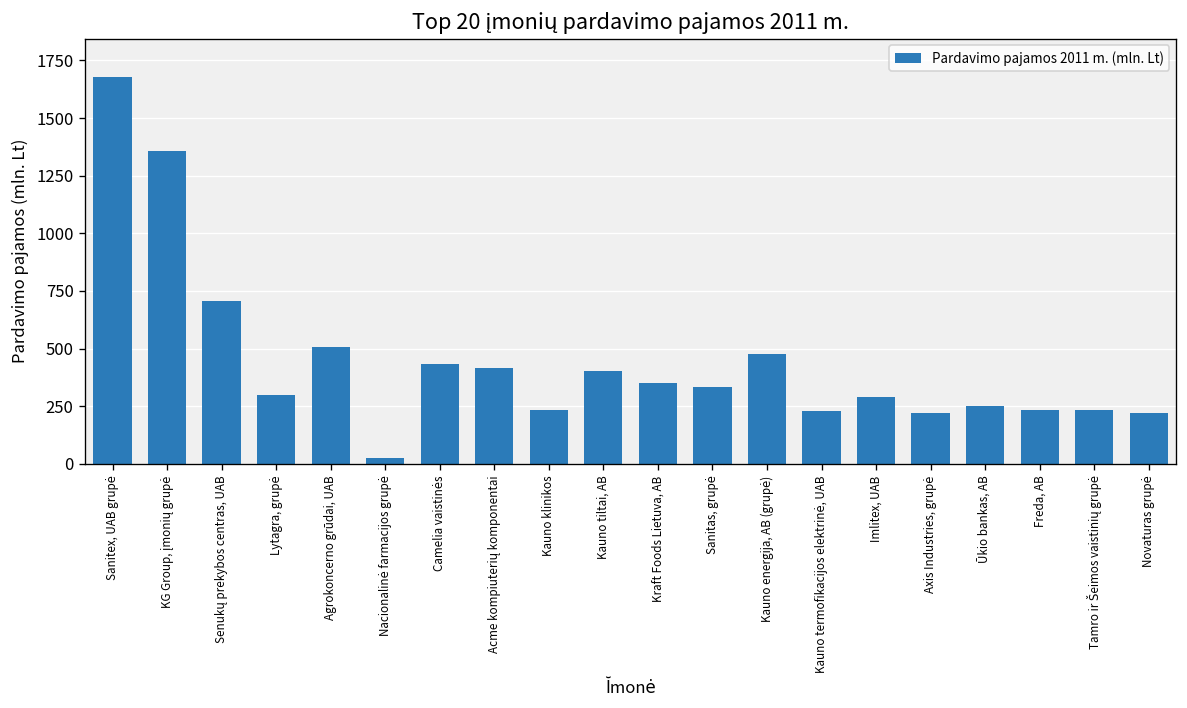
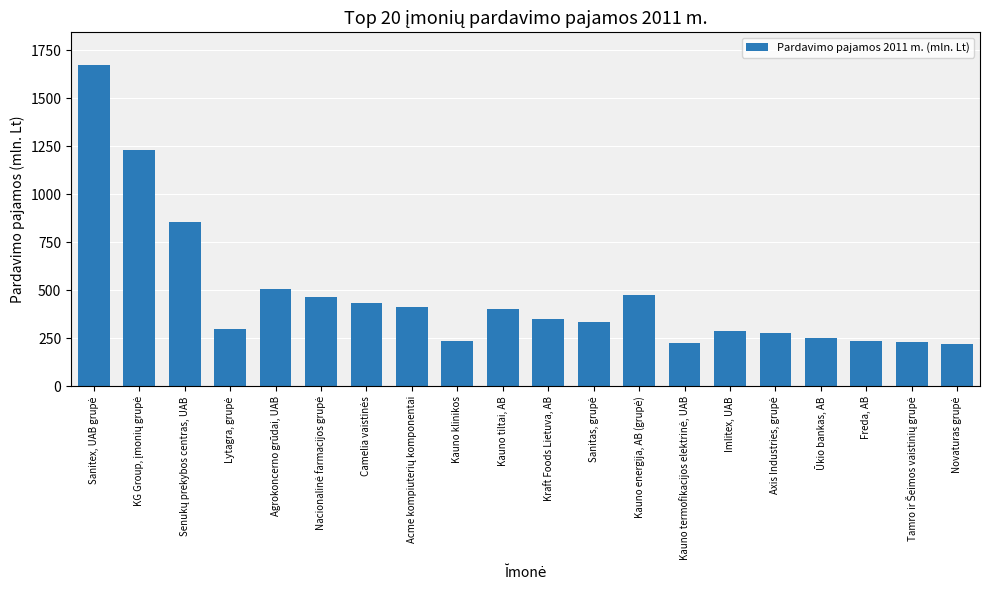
  {
    "Sanitex, UAB grupė": 1680,
-   "KG Group, įmonių grupė": 1350,
-   "Senukų prekybos centras, UAB": 710,
+   "KG Group, įmonių grupė": 1230,
+   "Senukų prekybos centras, UAB": 860,
    "Lytagra, grupė": 300,
    "Agrokoncerno grūdai, UAB": 510,
-   "Nacionalinė farmacijos grupė": 20,
+   "Nacionalinė farmacijos grupė": 470,
    "Camelia vaistinės": 430,
    "Acme kompiuterių komponentai": 410,
    "Kauno klinikos": 240,
    "Kauno tiltai, AB": 400,
    "Kraft Foods Lietuva, AB": 350,
    "Sanitas, grupė": 330,
    "Kauno energija, AB (grupė)": 480,
    "Kauno termofikacijos elektrinė, UAB": 230,
    "Imlitex, UAB": 290,
-   "Axis Industries, grupė": 220,
+   "Axis Industries, grupė": 280,
    "Ūkio bankas, AB": 250,
    "Freda, AB": 230,
    "Tamro ir Šeimos vaistinių grupė": 230,
    "Novaturas grupė": 220
  }
